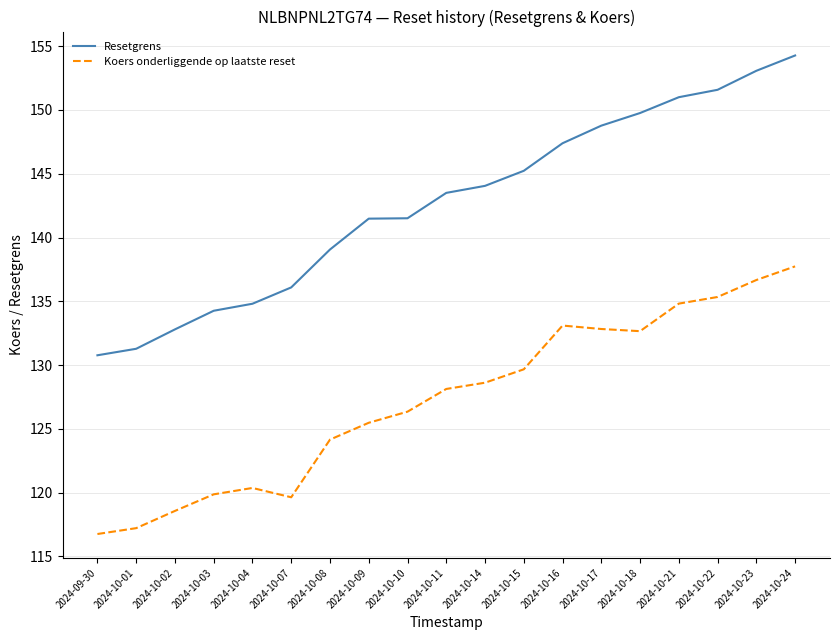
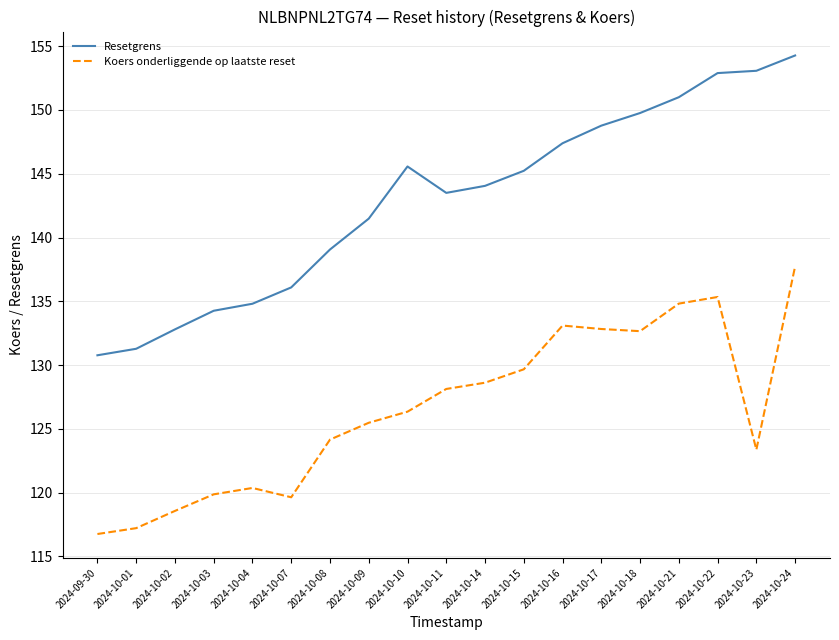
  {
    "Resetgrens": {
      "2024-09-30": 130.8,
      "2024-10-01": 131.3,
      "2024-10-02": 132.8,
      "2024-10-03": 134.3,
      "2024-10-04": 134.8,
      "2024-10-07": 136.1,
      "2024-10-08": 139.1,
      "2024-10-09": 141.5,
-     "2024-10-10": 141.5,
+     "2024-10-10": 145.6,
      "2024-10-11": 143.5,
      "2024-10-14": 144.1,
      "2024-10-15": 145.2,
      "2024-10-16": 147.4,
      "2024-10-17": 148.8,
      "2024-10-18": 149.8,
      "2024-10-21": 151.0,
-     "2024-10-22": 151.6,
+     "2024-10-22": 152.9,
      "2024-10-23": 153.1,
      "2024-10-24": 154.3
    },
    "Koers onderliggende op laatste reset": {
      "2024-09-30": 116.8,
      "2024-10-01": 117.2,
      "2024-10-02": 118.6,
      "2024-10-03": 119.9,
      "2024-10-04": 120.4,
      "2024-10-07": 119.6,
      "2024-10-08": 124.2,
      "2024-10-09": 125.5,
      "2024-10-10": 126.4,
      "2024-10-11": 128.1,
      "2024-10-14": 128.6,
      "2024-10-15": 129.7,
      "2024-10-16": 133.1,
      "2024-10-17": 132.8,
      "2024-10-18": 132.7,
      "2024-10-21": 134.8,
      "2024-10-22": 135.3,
-     "2024-10-23": 136.7,
+     "2024-10-23": 123.4,
      "2024-10-24": 137.7
    }
  }
